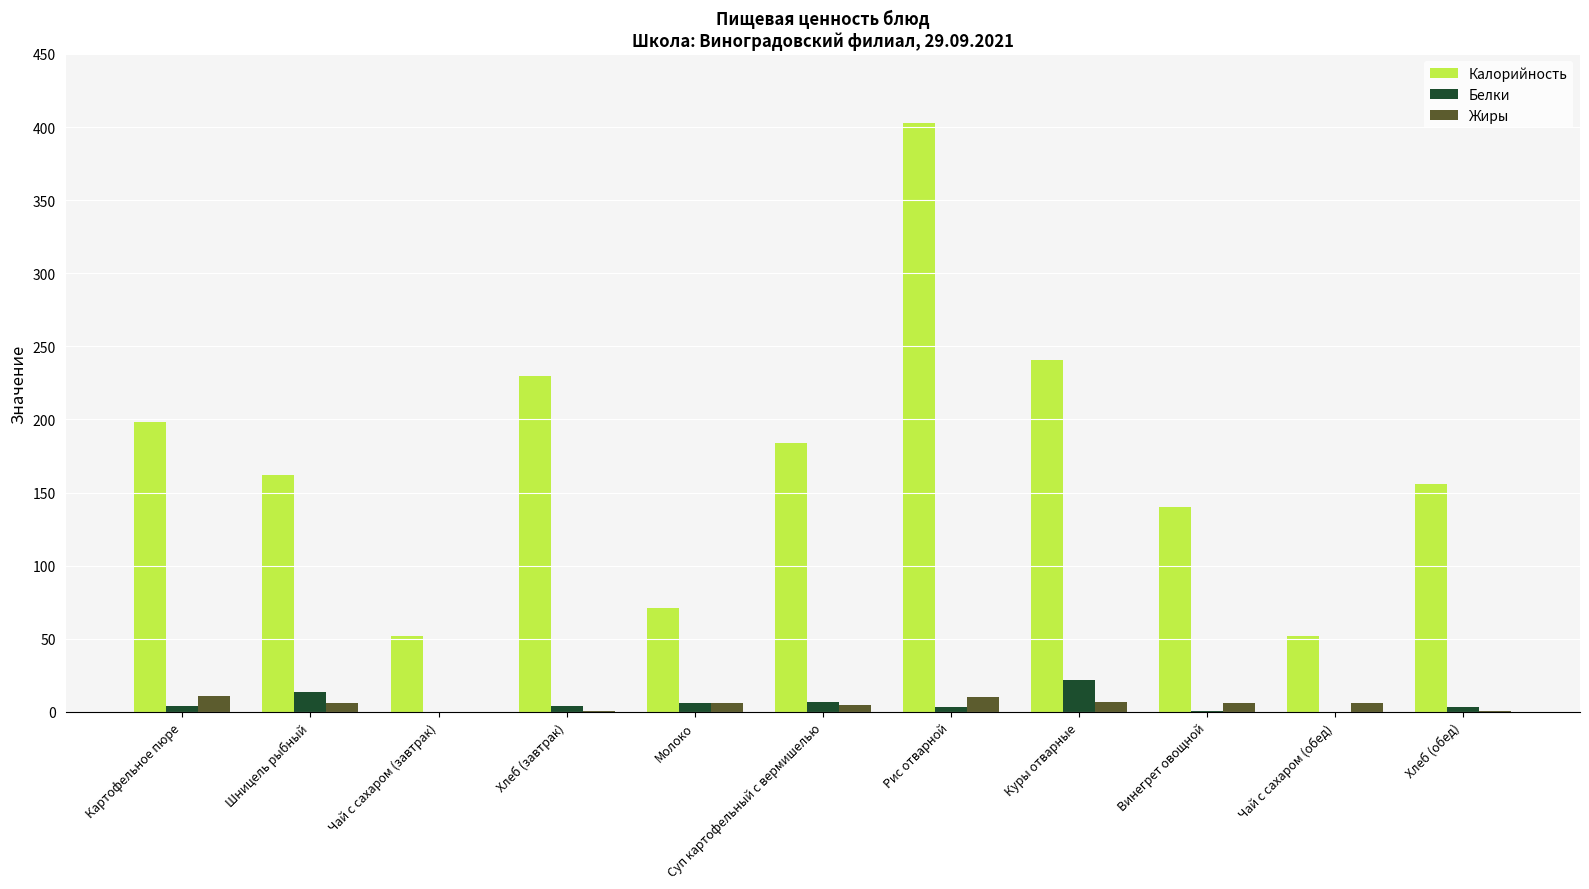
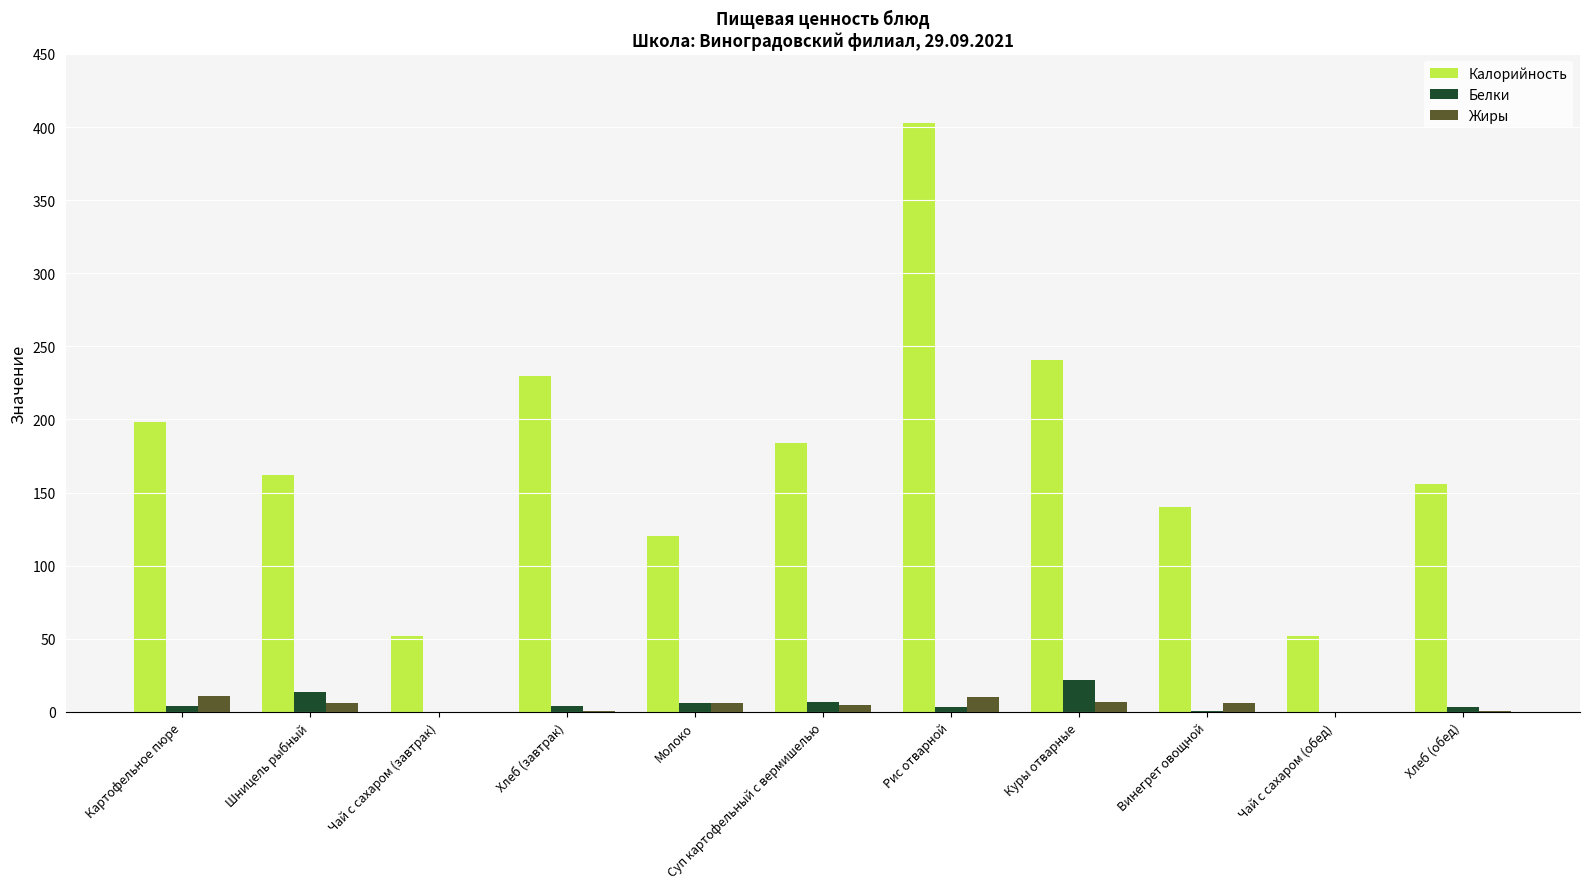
  {
    "Калорийность": {
      "Картофельное пюре": 198,
      "Шницель рыбный": 162,
      "Чай с сахаром (завтрак)": 52,
      "Хлеб (завтрак)": 230,
-     "Молоко": 71,
+     "Молоко": 120,
      "Суп картофельный с вермишелью": 184,
      "Рис отварной": 403,
      "Куры отварные": 241,
      "Винегрет овощной": 140,
      "Чай с сахаром (обед)": 52,
      "Хлеб (обед)": 156
    },
    "Белки": {
      "Картофельное пюре": 4,
      "Шницель рыбный": 14,
      "Хлеб (завтрак)": 4,
      "Молоко": 6,
      "Суп картофельный с вермишелью": 7,
      "Рис отварной": 4,
      "Куры отварные": 22,
      "Хлеб (обед)": 4
    },
    "Жиры": {
      "Картофельное пюре": 11,
      "Шницель рыбный": 6,
      "Чай с сахаром (завтрак)": 0,
      "Молоко": 6,
      "Суп картофельный с вермишелью": 5,
      "Рис отварной": 10,
      "Куры отварные": 7,
      "Винегрет овощной": 6,
-     "Чай с сахаром (обед)": 6
+     "Чай с сахаром (обед)": 0
    }
  }
